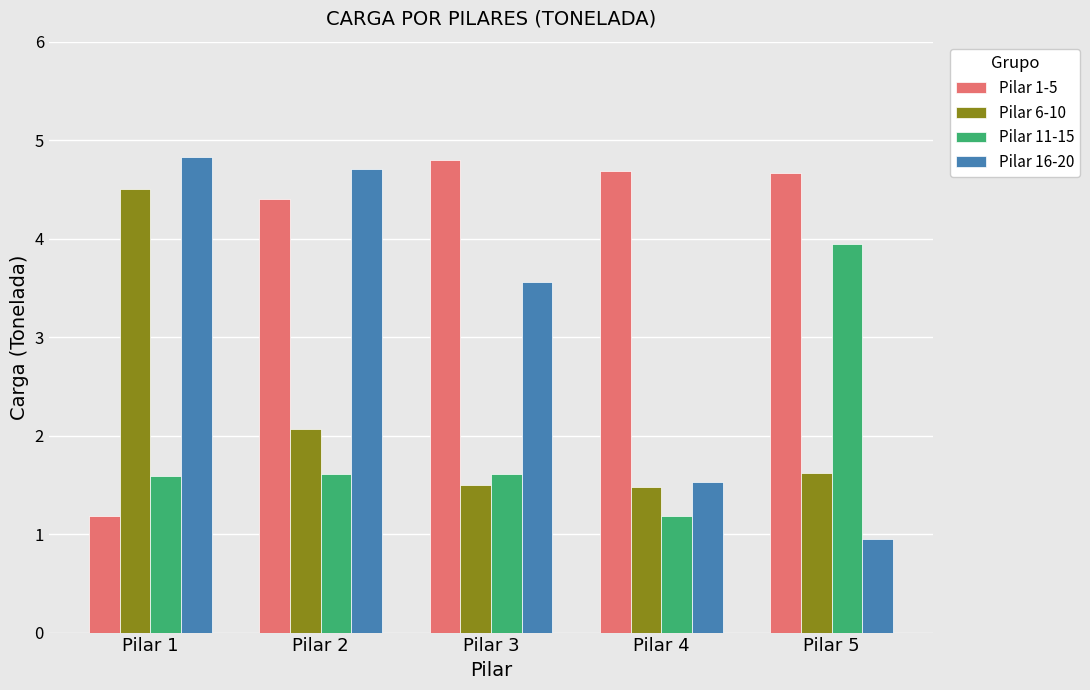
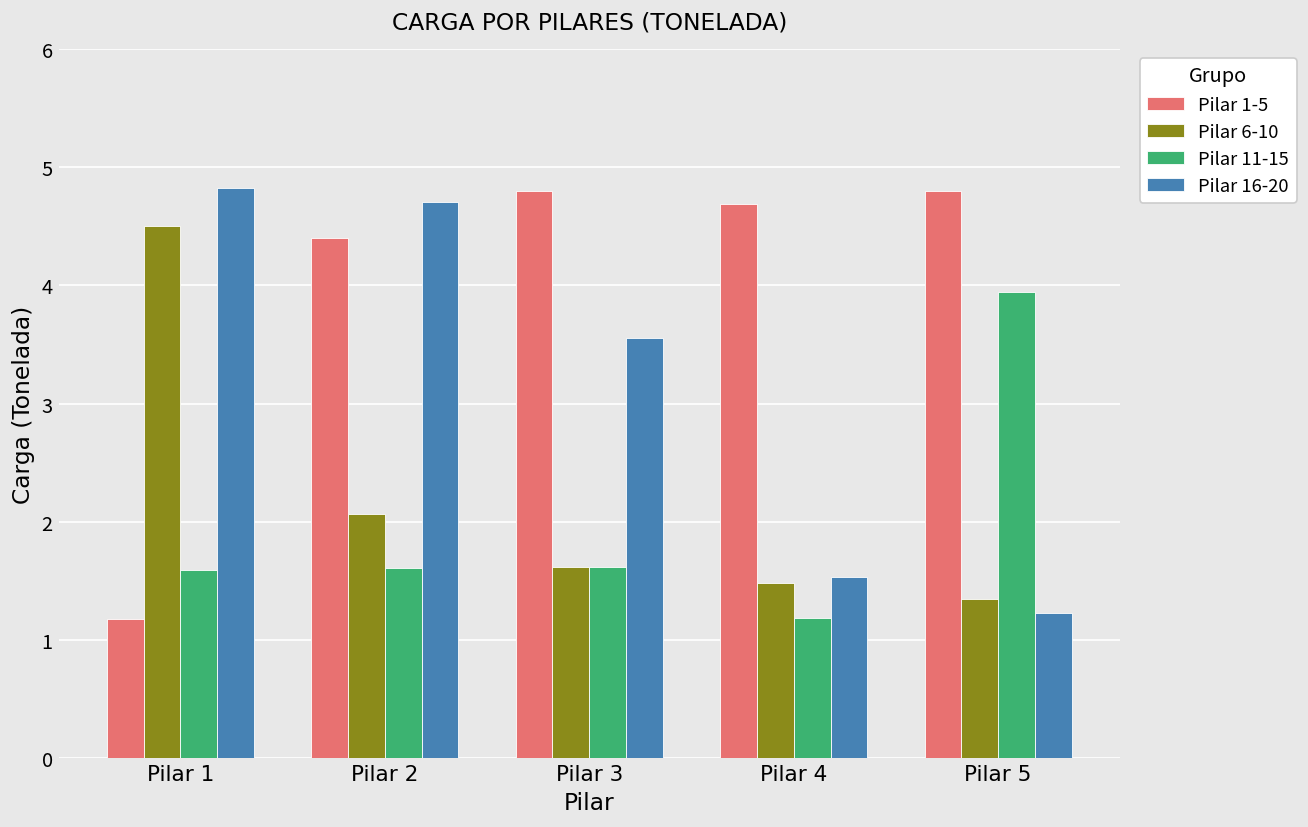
  {
    "Pilar 1-5": {
      "Pilar 1": 1.2,
      "Pilar 2": 4.4,
      "Pilar 3": 4.8,
      "Pilar 4": 4.7,
-     "Pilar 5": 4.7
+     "Pilar 5": 4.8
    },
    "Pilar 6-10": {
      "Pilar 1": 4.5,
      "Pilar 2": 2.1,
-     "Pilar 3": 1.5,
+     "Pilar 3": 1.6,
      "Pilar 4": 1.5,
-     "Pilar 5": 1.6
+     "Pilar 5": 1.3
    },
    "Pilar 11-15": {
      "Pilar 1": 1.6,
      "Pilar 2": 1.6,
      "Pilar 3": 1.6,
      "Pilar 4": 1.2,
      "Pilar 5": 3.9
    },
    "Pilar 16-20": {
      "Pilar 1": 4.8,
      "Pilar 2": 4.7,
      "Pilar 3": 3.6,
      "Pilar 4": 1.5,
-     "Pilar 5": 1.0
+     "Pilar 5": 1.2
    }
  }
